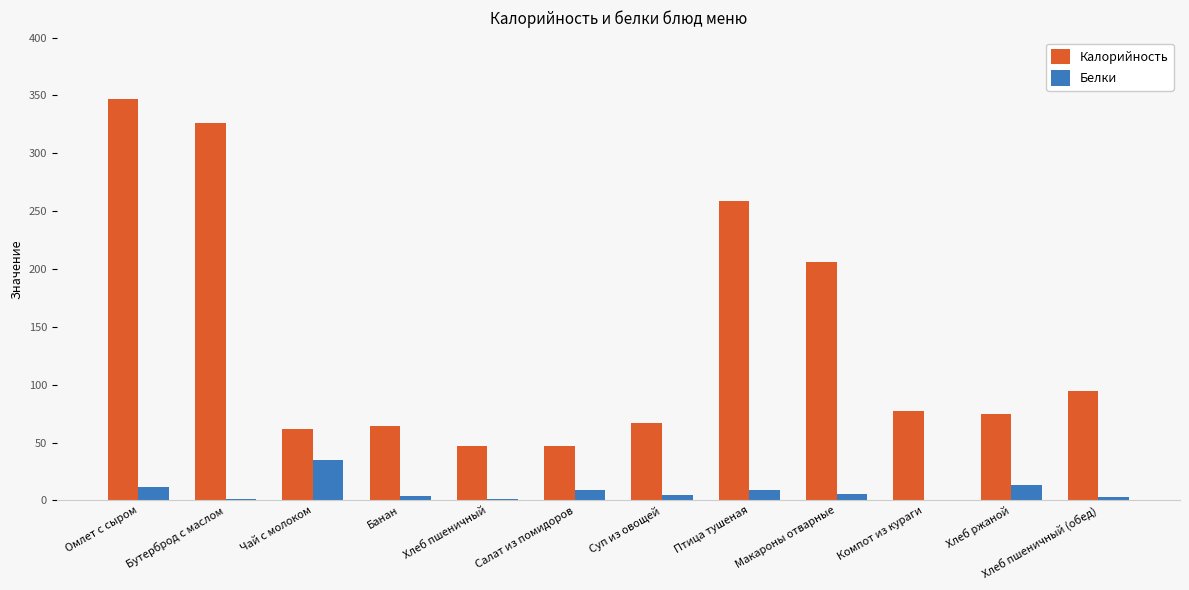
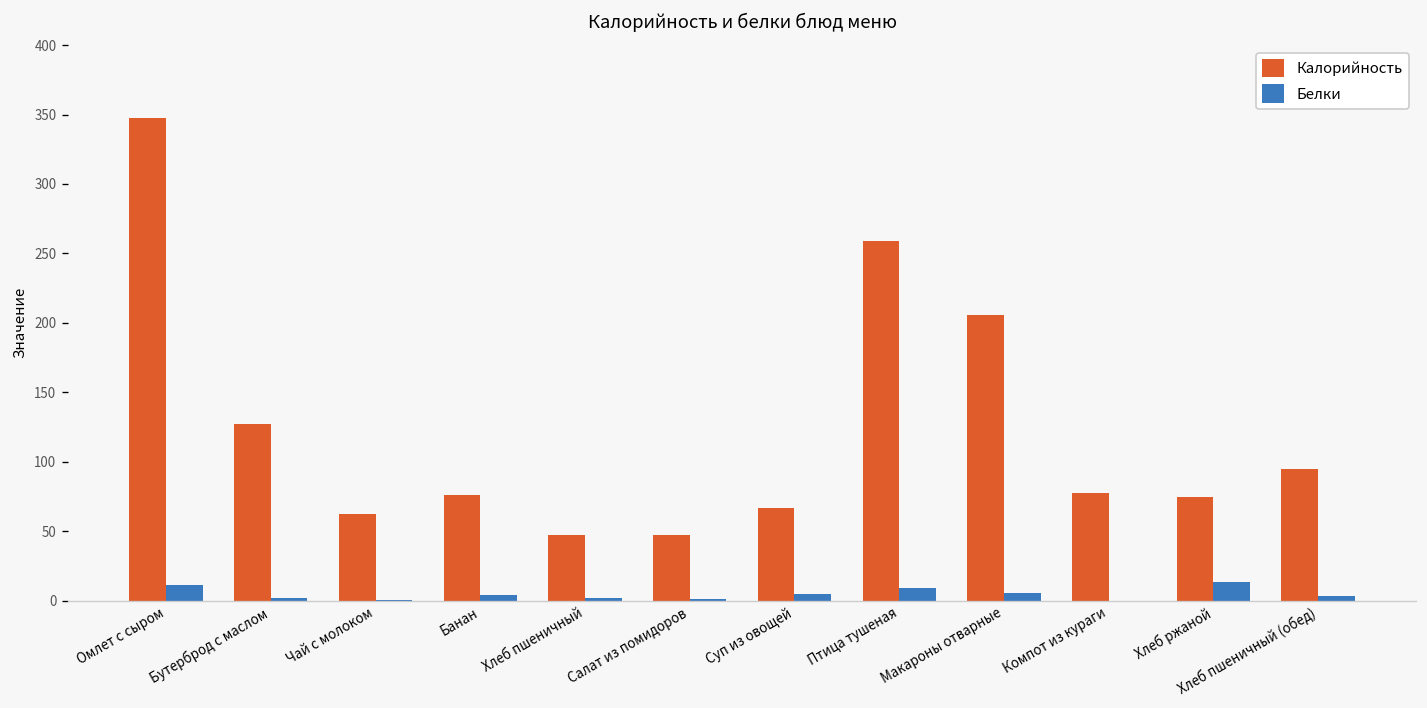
  {
    "Калорийность": {
      "Омлет с сыром": 347,
-     "Бутерброд с маслом": 326,
+     "Бутерброд с маслом": 127,
      "Чай с молоком": 62,
-     "Банан": 64,
+     "Банан": 76,
      "Хлеб пшеничный": 47,
      "Салат из помидоров": 47,
      "Суп из овощей": 67,
      "Птица тушеная": 259,
      "Макароны отварные": 206,
      "Компот из кураги": 77,
      "Хлеб ржаной": 75,
      "Хлеб пшеничный (обед)": 95
    },
    "Белки": {
      "Омлет с сыром": 11,
-     "Чай с молоком": 35,
+     "Чай с молоком": 0,
      "Банан": 4,
-     "Салат из помидоров": 9,
+     "Салат из помидоров": 1,
      "Суп из овощей": 5,
      "Птица тушеная": 9,
      "Макароны отварные": 6,
      "Компот из кураги": 0,
      "Хлеб ржаной": 14,
      "Хлеб пшеничный (обед)": 3
    }
  }
